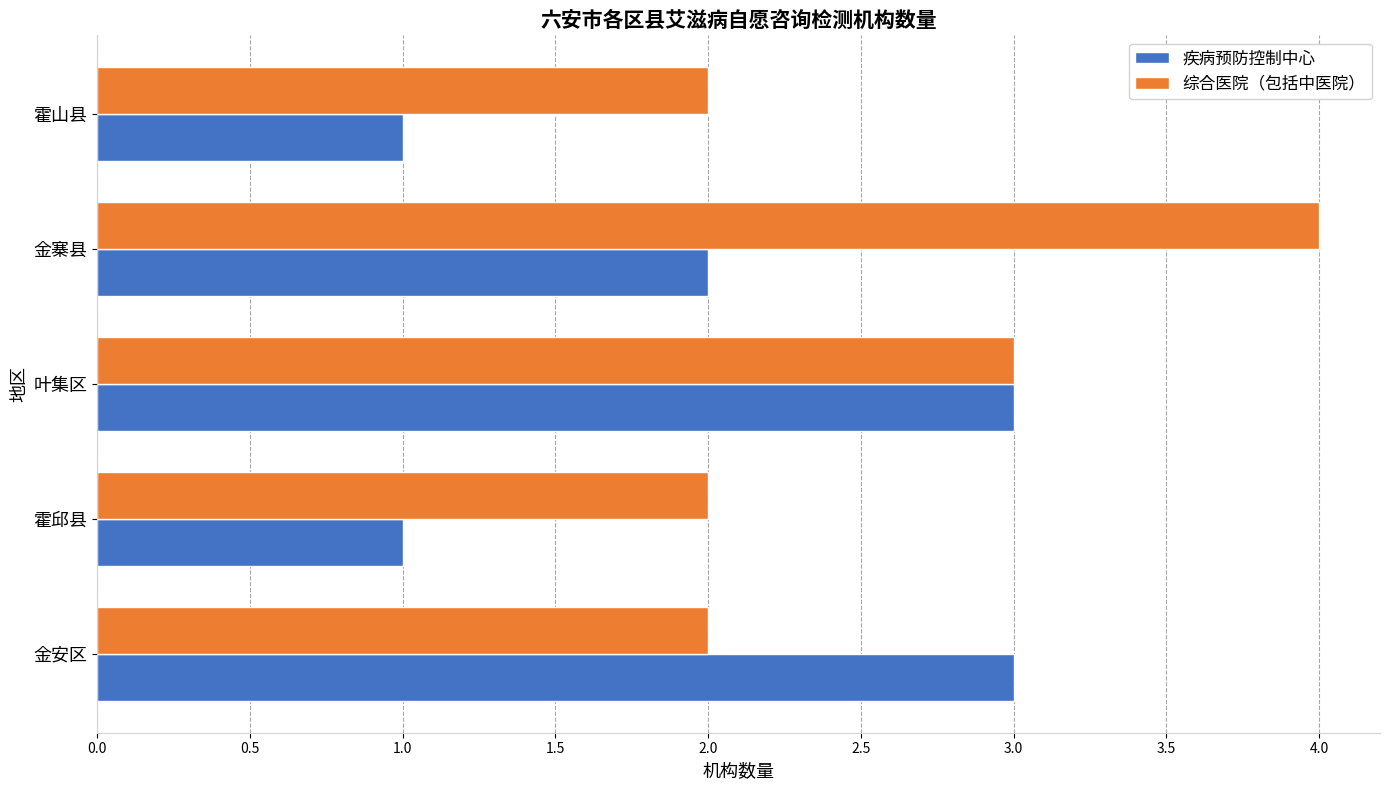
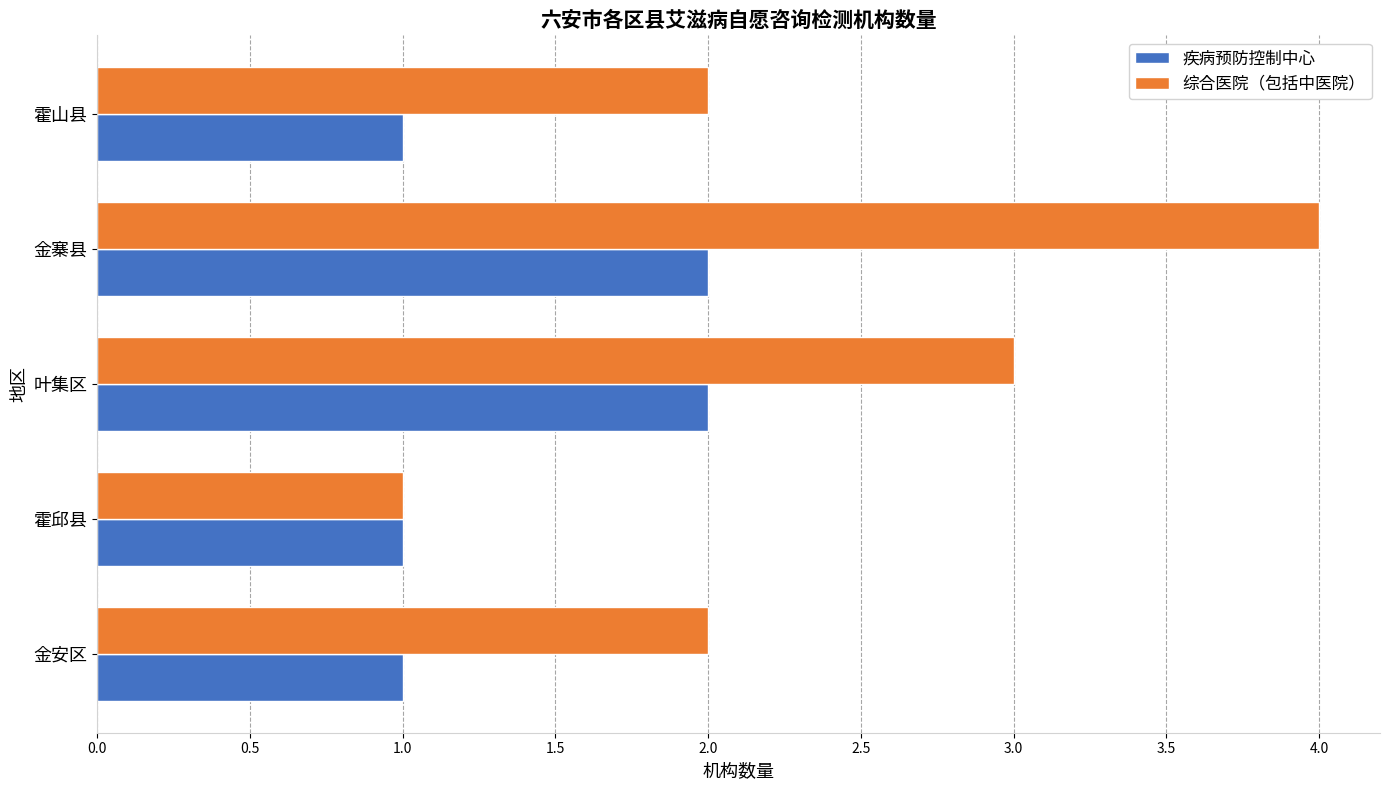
  {
    "疾病预防控制中心": {
      "霍山县": 1,
      "金寨县": 2,
-     "叶集区": 3,
+     "叶集区": 2,
      "霍邱县": 1,
-     "金安区": 3
+     "金安区": 1
    },
    "综合医院（包括中医院）": {
      "霍山县": 2,
      "金寨县": 4,
      "叶集区": 3,
-     "霍邱县": 2,
+     "霍邱县": 1,
      "金安区": 2
    }
  }
